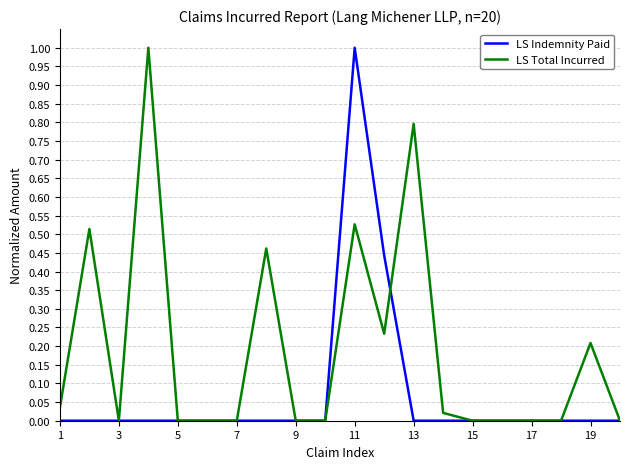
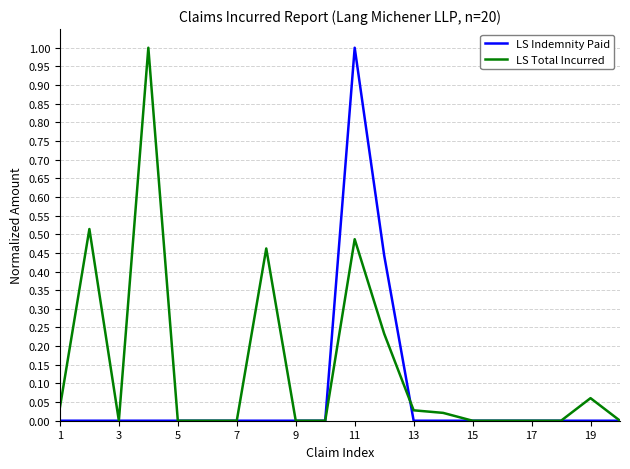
  {
    "LS Indemnity Paid": {
      "1": 0.00,
      "11": 1.00,
      "13": 0.00,
      "19": 0.00
    },
    "LS Total Incurred": {
      "1": 0.04,
-     "11": 0.53,
-     "13": 0.80,
-     "19": 0.21
+     "11": 0.49,
+     "13": 0.03,
+     "19": 0.06
    }
  }
